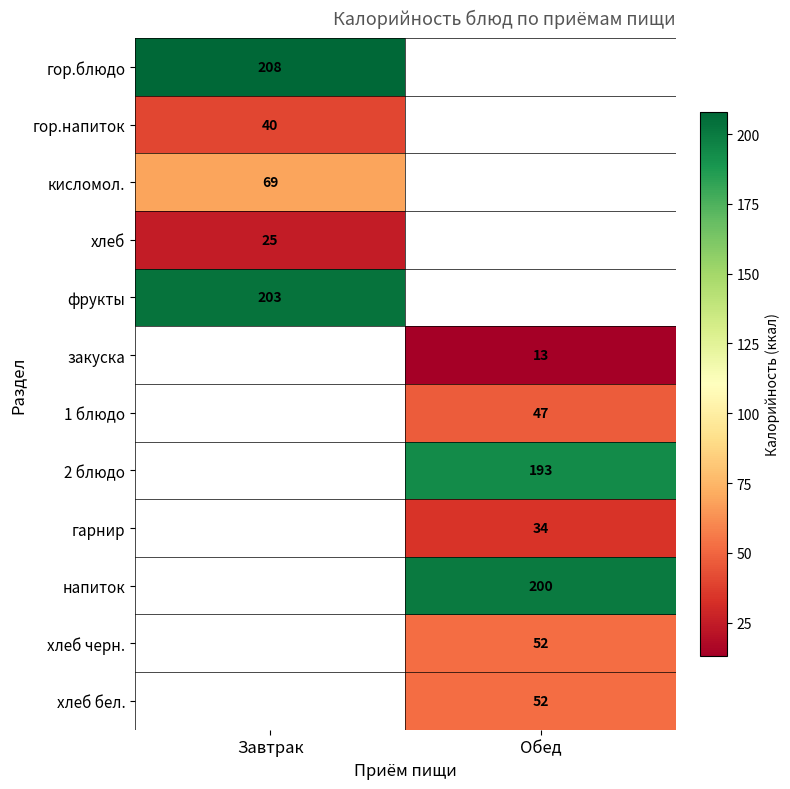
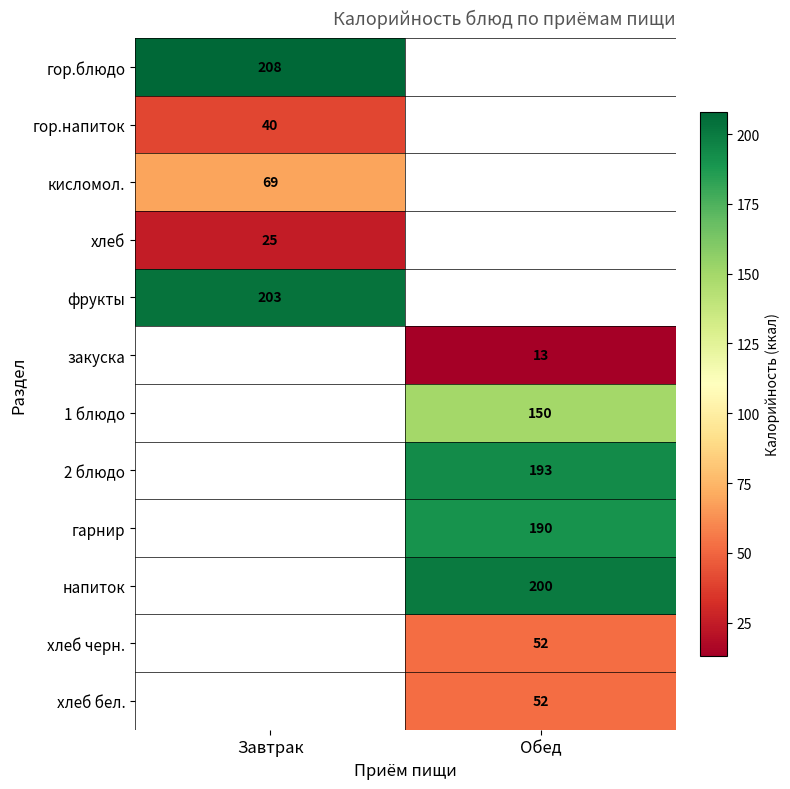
  {
    "гор.блюдо": {
      "Завтрак": 208
    },
    "гор.напиток": {
      "Завтрак": 40
    },
    "кисломол.": {
      "Завтрак": 69
    },
    "хлеб": {
      "Завтрак": 25
    },
    "фрукты": {
      "Завтрак": 203
    },
    "закуска": {
      "Обед": 13
    },
    "1 блюдо": {
-     "Обед": 47
+     "Обед": 150
    },
    "2 блюдо": {
      "Обед": 193
    },
    "гарнир": {
-     "Обед": 34
+     "Обед": 190
    },
    "напиток": {
      "Обед": 200
    },
    "хлеб черн.": {
      "Обед": 52
    },
    "хлеб бел.": {
      "Обед": 52
    }
  }
